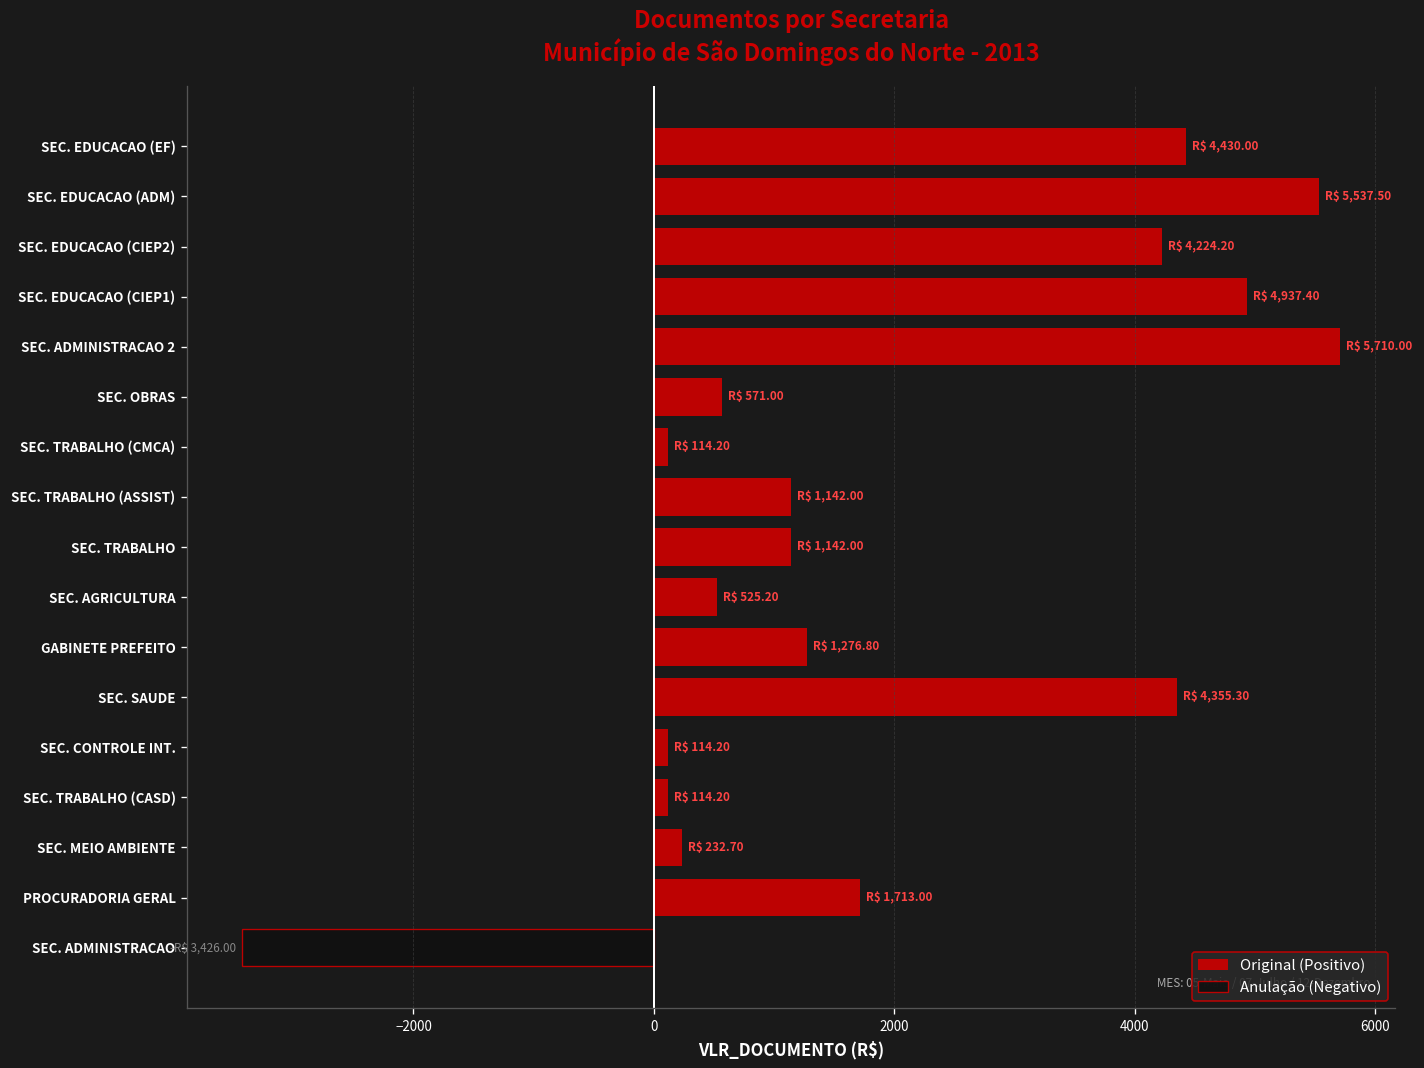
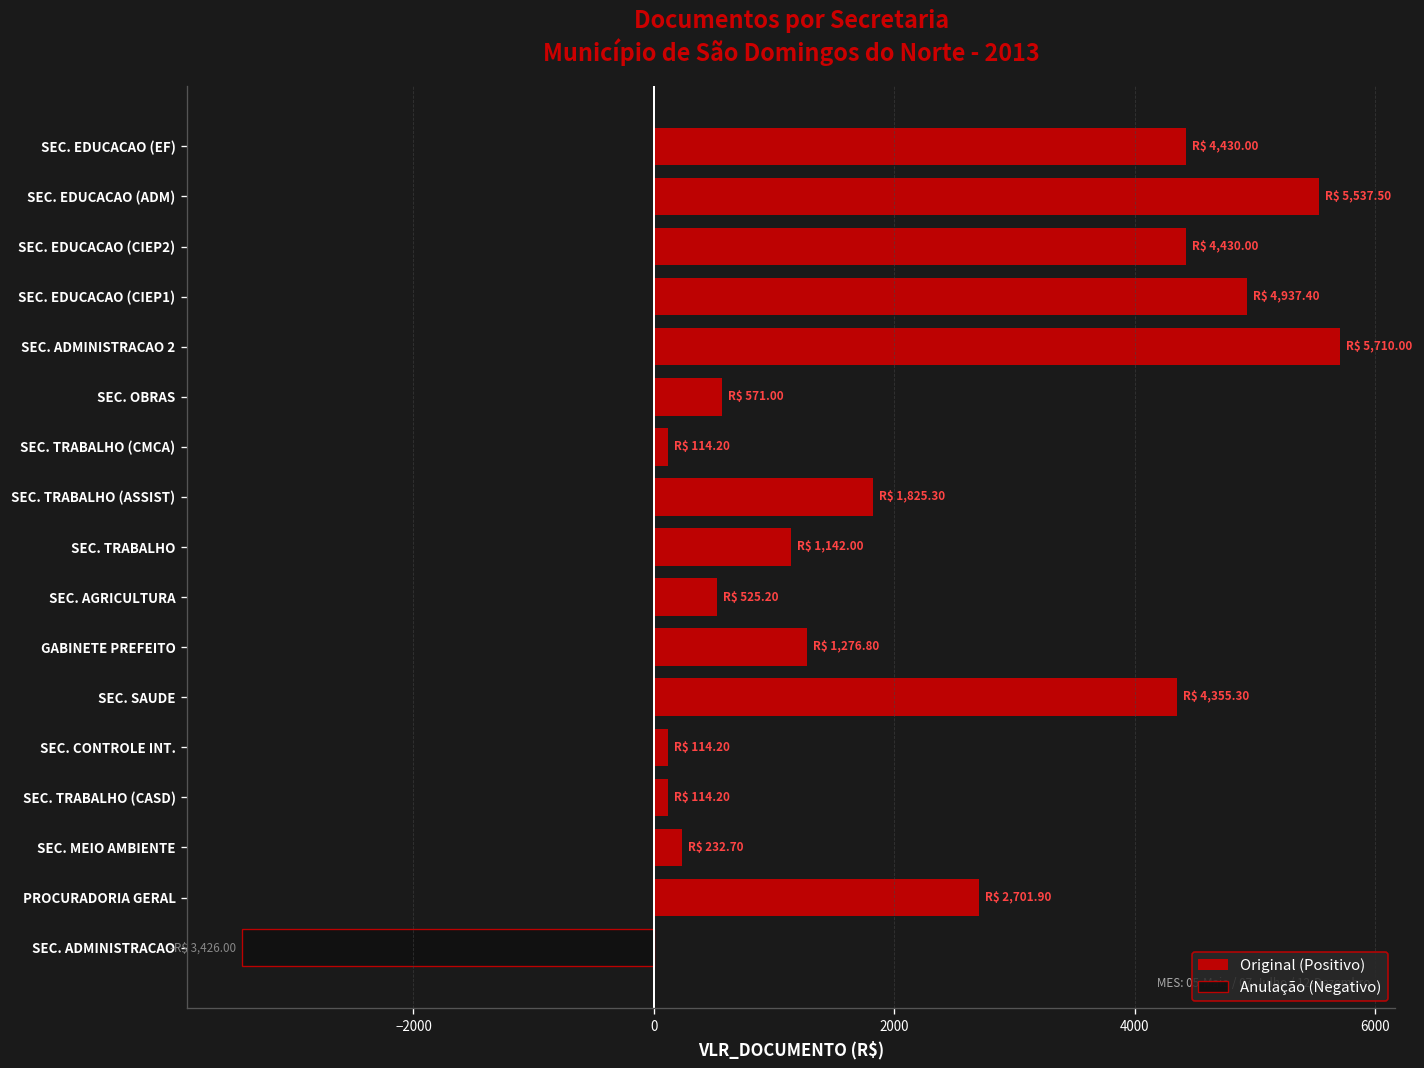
  {
    "Original (Positivo)": {
      "SEC. EDUCACAO (EF)": "4,430.00",
      "SEC. EDUCACAO (ADM)": "5,537.50",
-     "SEC. EDUCACAO (CIEP2)": "4,224.20",
+     "SEC. EDUCACAO (CIEP2)": "4,430.00",
      "SEC. EDUCACAO (CIEP1)": "4,937.40",
      "SEC. ADMINISTRACAO 2": "5,710.00",
      "SEC. OBRAS": "571.00",
      "SEC. TRABALHO (CMCA)": "114.20",
-     "SEC. TRABALHO (ASSIST)": "1,142.00",
+     "SEC. TRABALHO (ASSIST)": "1,825.30",
      "SEC. TRABALHO": "1,142.00",
      "SEC. AGRICULTURA": "525.20",
      "GABINETE PREFEITO": "1,276.80",
      "SEC. SAUDE": "4,355.30",
      "SEC. CONTROLE INT.": "114.20",
      "SEC. TRABALHO (CASD)": "114.20",
      "SEC. MEIO AMBIENTE": "232.70",
-     "PROCURADORIA GERAL": "1,713.00"
+     "PROCURADORIA GERAL": "2,701.90"
    },
    "Anulação (Negativo)": {
      "SEC. EDUCACAO (EF)": "0",
      "SEC. EDUCACAO (ADM)": "0",
      "SEC. EDUCACAO (CIEP2)": "0",
      "SEC. EDUCACAO (CIEP1)": "0",
      "SEC. ADMINISTRACAO 2": "0",
      "SEC. OBRAS": "0",
      "SEC. TRABALHO (CMCA)": "0",
      "SEC. TRABALHO (ASSIST)": "0",
      "SEC. TRABALHO": "0",
      "SEC. AGRICULTURA": "0",
      "GABINETE PREFEITO": "0",
      "SEC. SAUDE": "0",
      "SEC. CONTROLE INT.": "0",
      "SEC. TRABALHO (CASD)": "0",
      "SEC. MEIO AMBIENTE": "0",
      "PROCURADORIA GERAL": "0"
    }
  }
